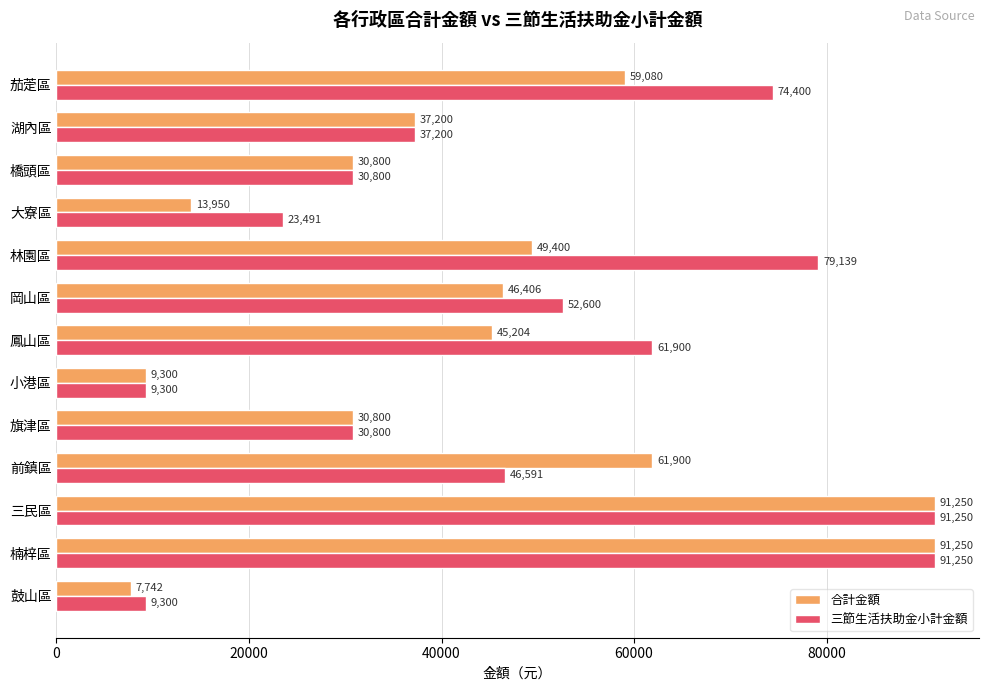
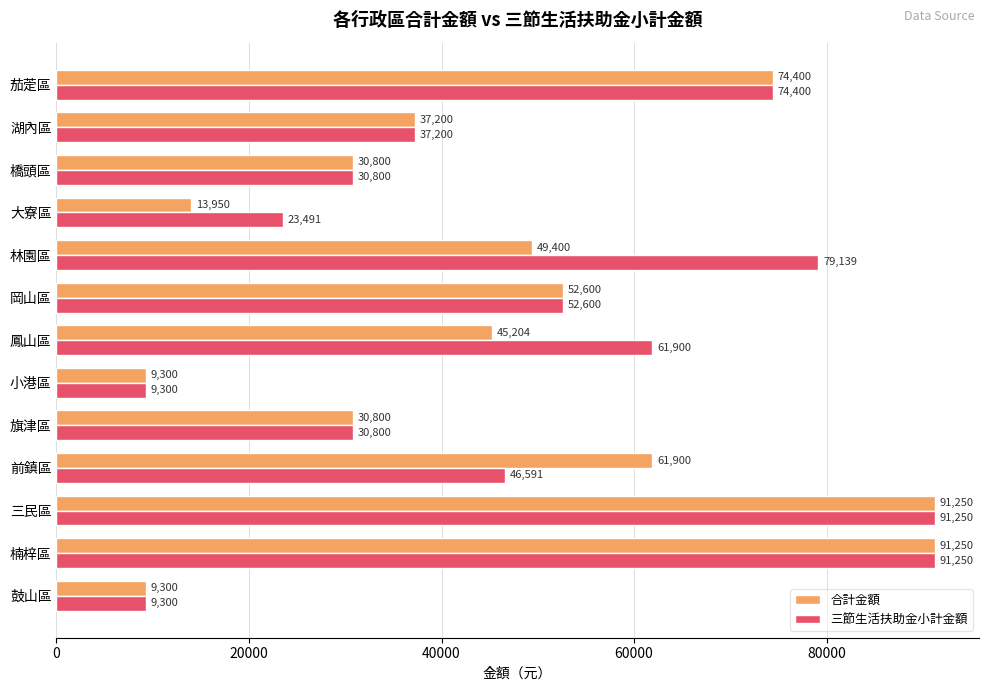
  {
    "合計金額": {
-     "茄萣區": "59,080",
+     "茄萣區": "74,400",
      "湖內區": "37,200",
      "橋頭區": "30,800",
      "大寮區": "13,950",
      "林園區": "49,400",
-     "岡山區": "46,406",
+     "岡山區": "52,600",
      "鳳山區": "45,204",
      "小港區": "9,300",
      "旗津區": "30,800",
      "前鎮區": "61,900",
      "三民區": "91,250",
      "楠梓區": "91,250",
-     "鼓山區": "7,742"
+     "鼓山區": "9,300"
    },
    "三節生活扶助金小計金額": {
      "茄萣區": "74,400",
      "湖內區": "37,200",
      "橋頭區": "30,800",
      "大寮區": "23,491",
      "林園區": "79,139",
      "岡山區": "52,600",
      "鳳山區": "61,900",
      "小港區": "9,300",
      "旗津區": "30,800",
      "前鎮區": "46,591",
      "三民區": "91,250",
      "楠梓區": "91,250",
      "鼓山區": "9,300"
    }
  }
